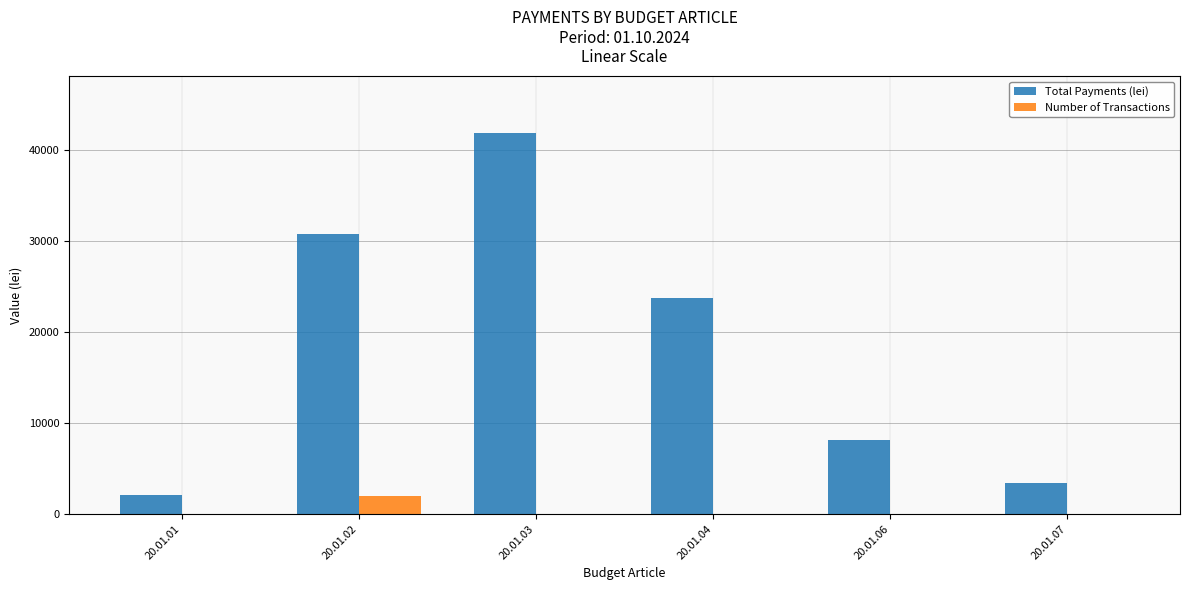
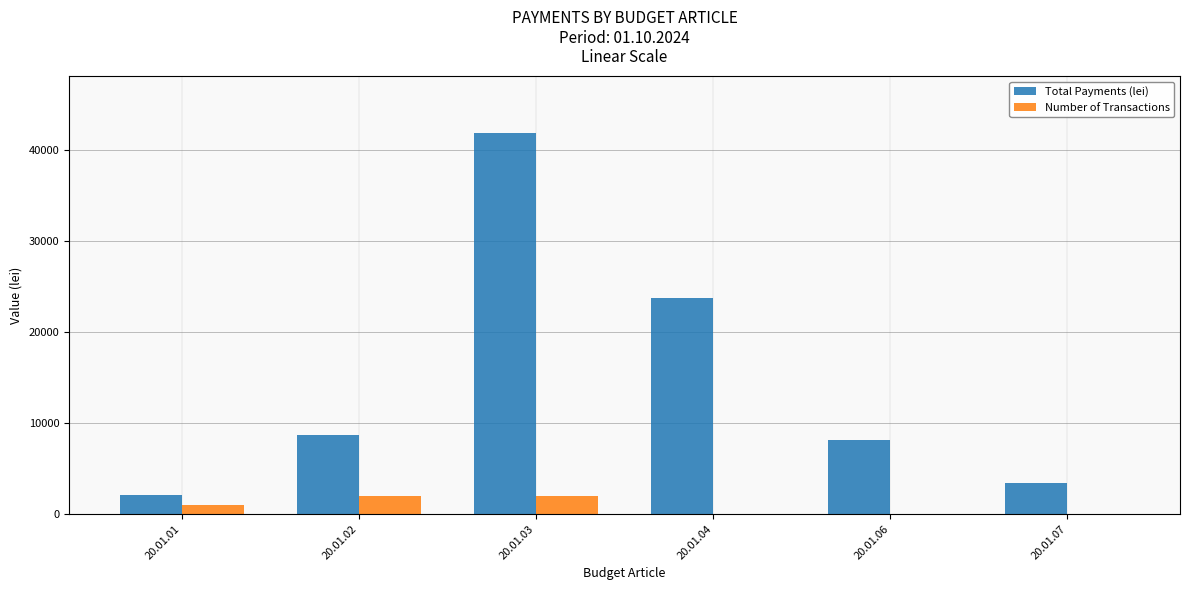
  {
    "Total Payments (lei)": {
      "20.01.01": 2000,
-     "20.01.02": 31000,
+     "20.01.02": 9000,
      "20.01.03": 42000,
      "20.01.04": 24000,
      "20.01.06": 8000,
      "20.01.07": 3000
    },
    "Number of Transactions": {
-     "20.01.01": 0,
+     "20.01.01": 1000,
      "20.01.02": 2000,
-     "20.01.03": 0
+     "20.01.03": 2000
    }
  }
